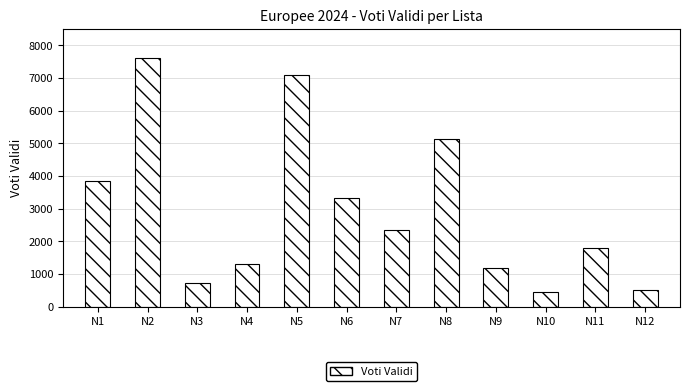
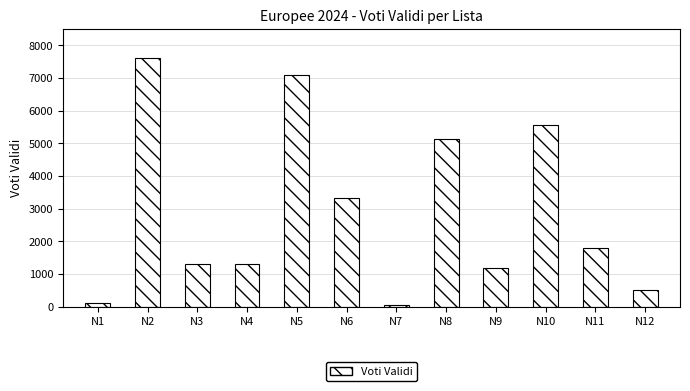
  {
-   "N1": 3800,
+   "N1": 100,
    "N2": 7600,
-   "N3": 700,
+   "N3": 1300,
    "N4": 1300,
    "N5": 7100,
    "N6": 3300,
-   "N7": 2300,
+   "N7": 100,
    "N8": 5100,
    "N9": 1200,
-   "N10": 400,
+   "N10": 5600,
    "N11": 1800,
    "N12": 500
  }
